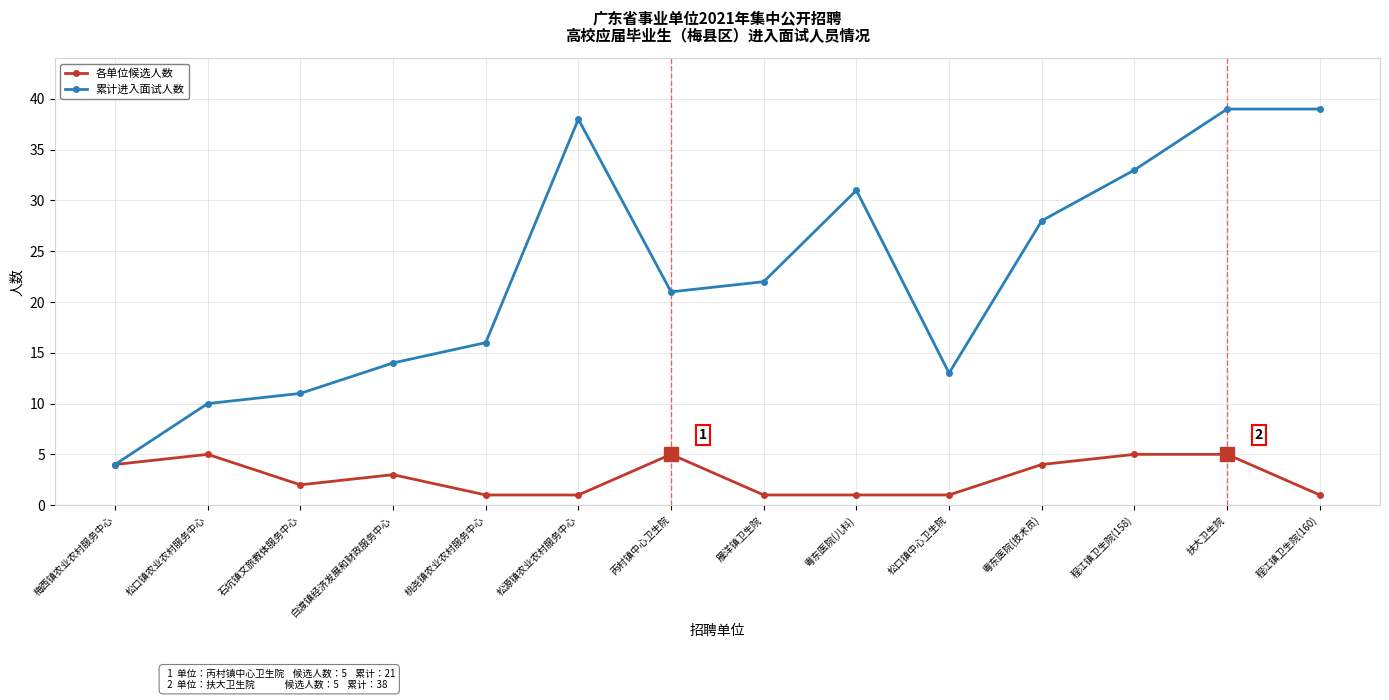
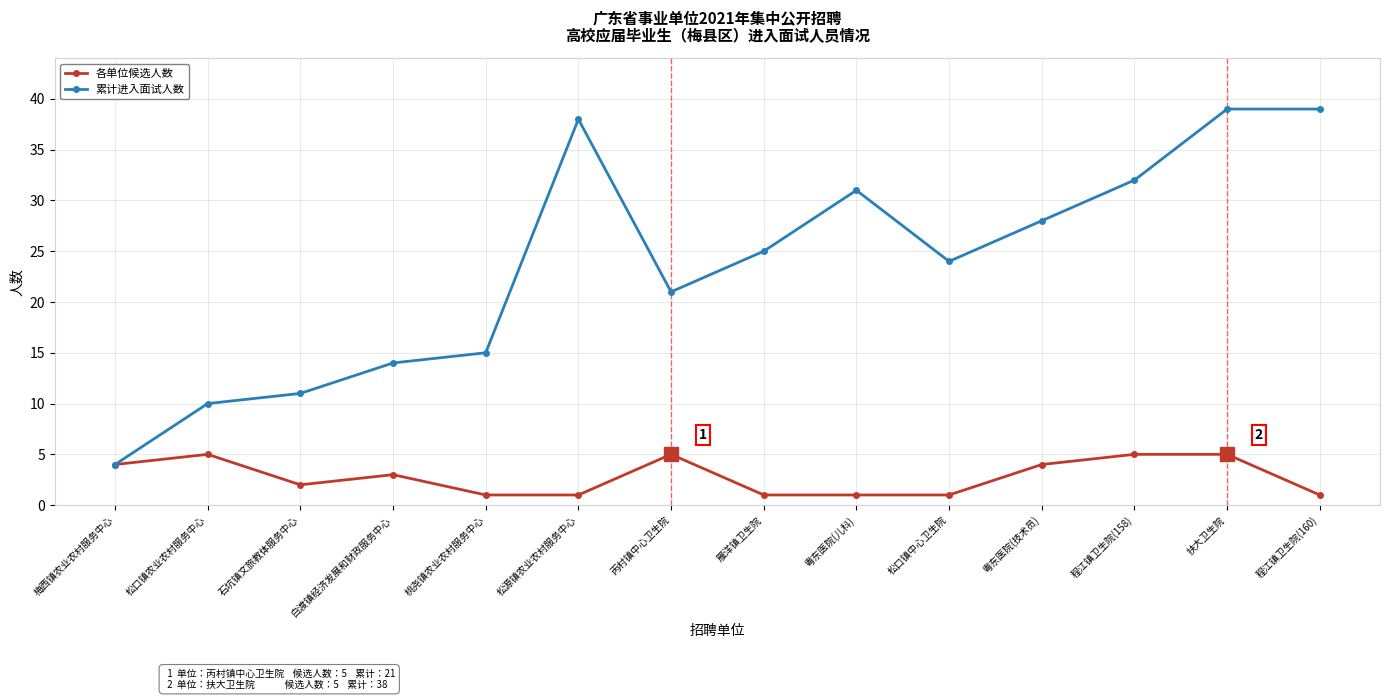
  {
    "累计进入面试人数": {
      "松口镇农业农村服务中心": 10,
      "石坑镇文旅教体服务中心": 11,
      "白渡镇经济发展和财政服务中心": 14,
-     "桃尧镇农业农村服务中心": 16,
+     "桃尧镇农业农村服务中心": 15,
      "松源镇农业农村服务中心": 38,
      "丙村镇中心卫生院": 21,
-     "雁洋镇卫生院": 22,
+     "雁洋镇卫生院": 25,
      "粤东医院(儿科)": 31,
-     "松口镇中心卫生院": 13,
+     "松口镇中心卫生院": 24,
      "粤东医院(技术员)": 28,
-     "程江镇卫生院(158)": 33,
+     "程江镇卫生院(158)": 32,
      "扶大卫生院": 39,
      "程江镇卫生院(160)": 39
    }
  }
